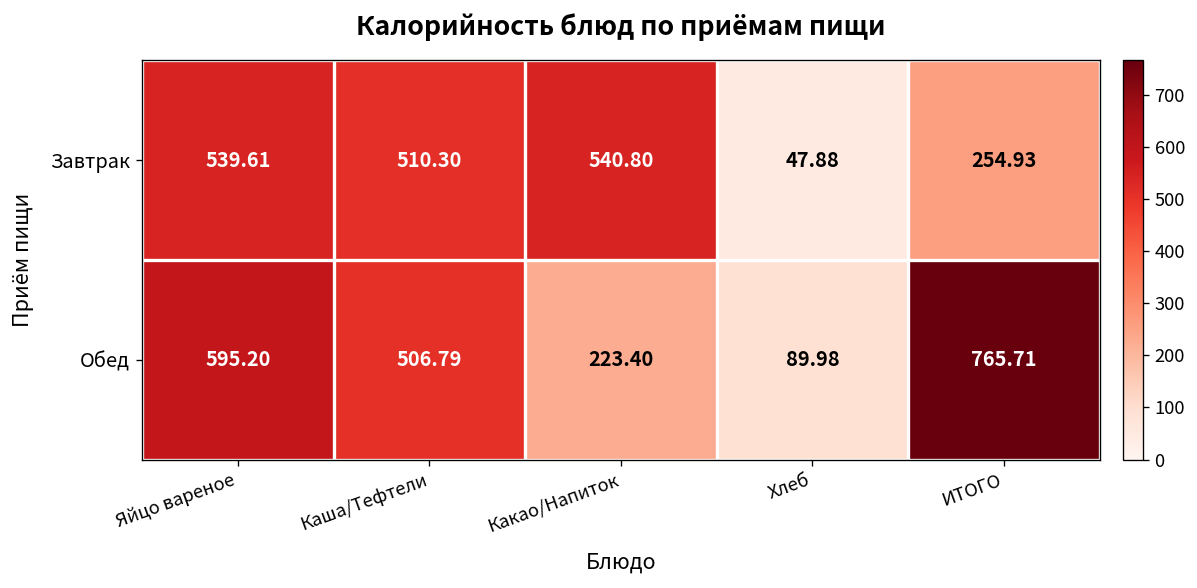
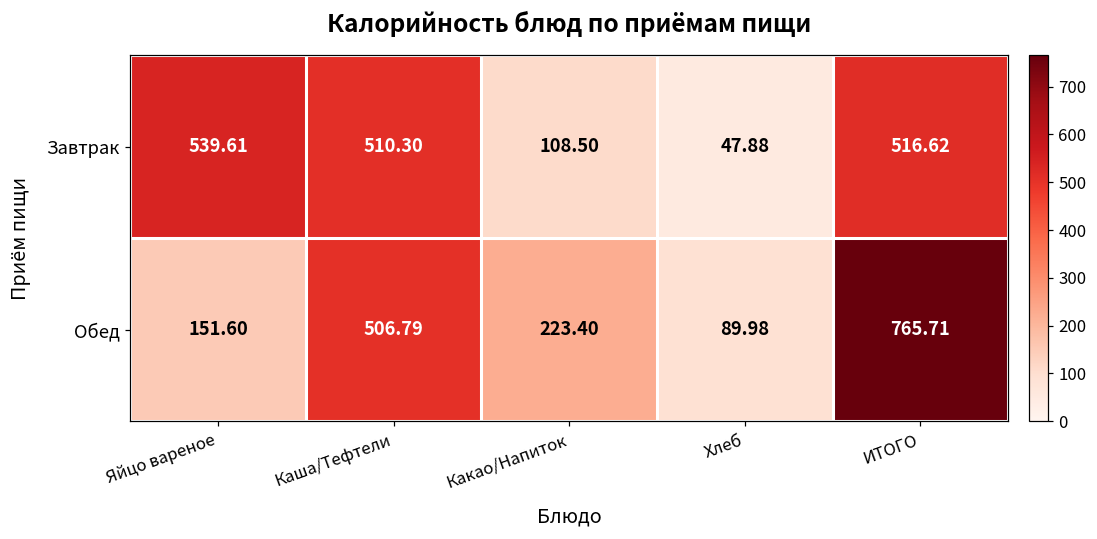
  {
    "Завтрак": {
      "Яйцо вареное": 539.61,
      "Каша/Тефтели": 510.30,
-     "Какао/Напиток": 540.80,
+     "Какао/Напиток": 108.50,
      "Хлеб": 47.88,
-     "ИТОГО": 254.93
+     "ИТОГО": 516.62
    },
    "Обед": {
-     "Яйцо вареное": 595.20,
+     "Яйцо вареное": 151.60,
      "Каша/Тефтели": 506.79,
      "Какао/Напиток": 223.40,
      "Хлеб": 89.98,
      "ИТОГО": 765.71
    }
  }
